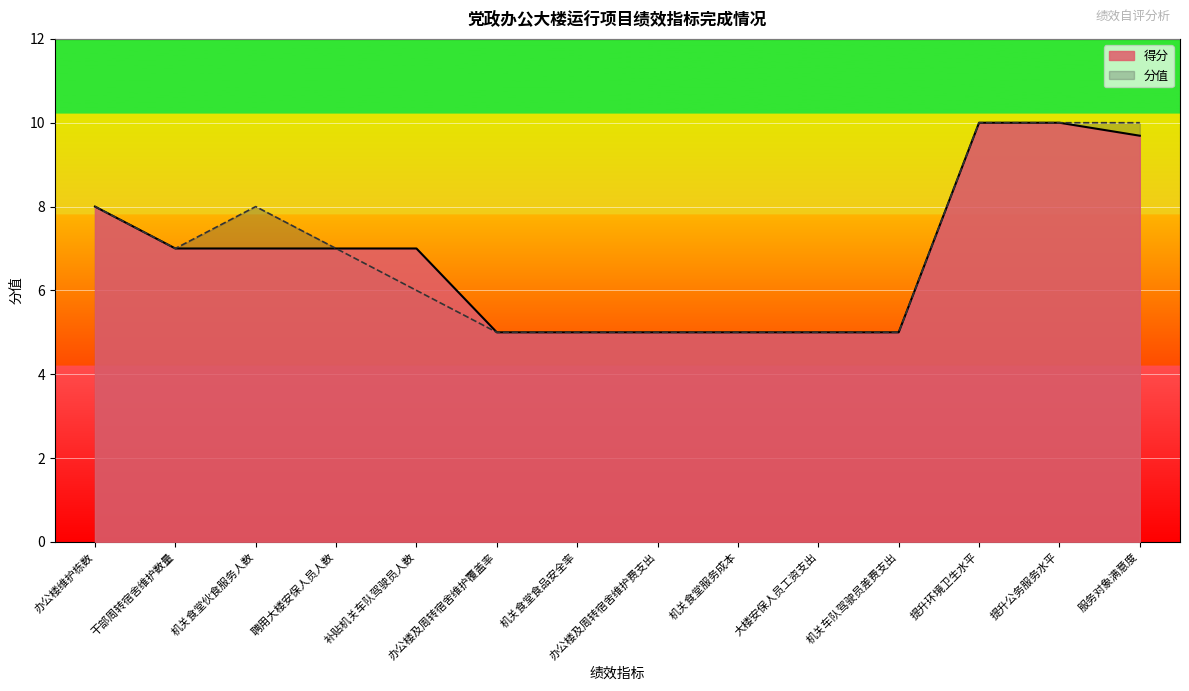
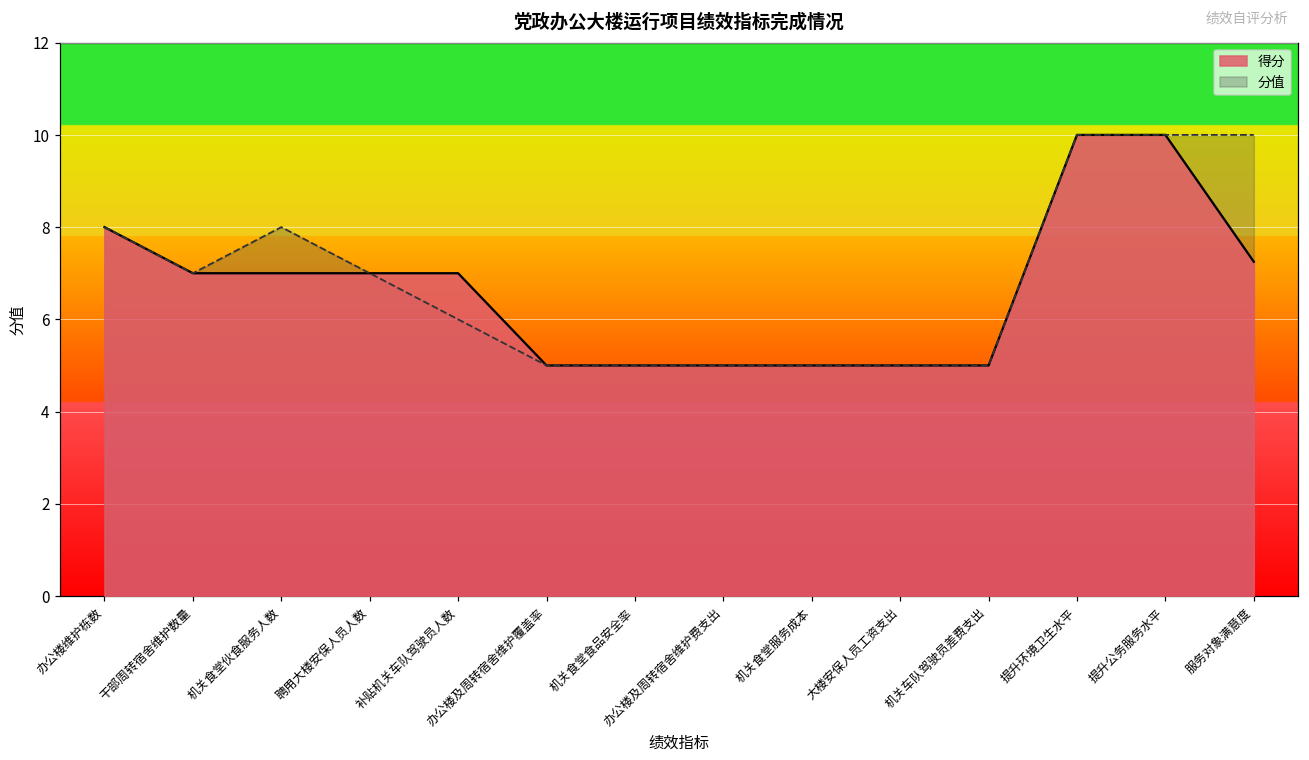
  {
    "得分": {
      "机关食堂伙食服务人数": 7.0,
      "补贴机关车队驾驶员人数": 7.0,
-     "服务对象满意度": 9.7
+     "服务对象满意度": 7.3
    },
    "分值": {
      "机关食堂伙食服务人数": 8.0,
      "补贴机关车队驾驶员人数": 6.0,
      "服务对象满意度": 10.0
    }
  }
